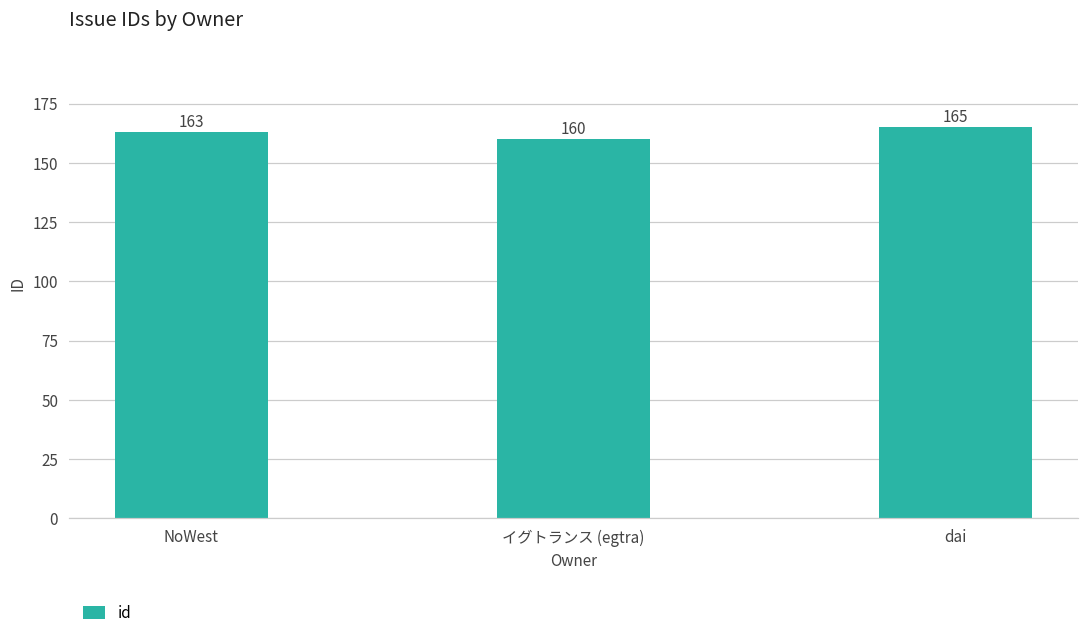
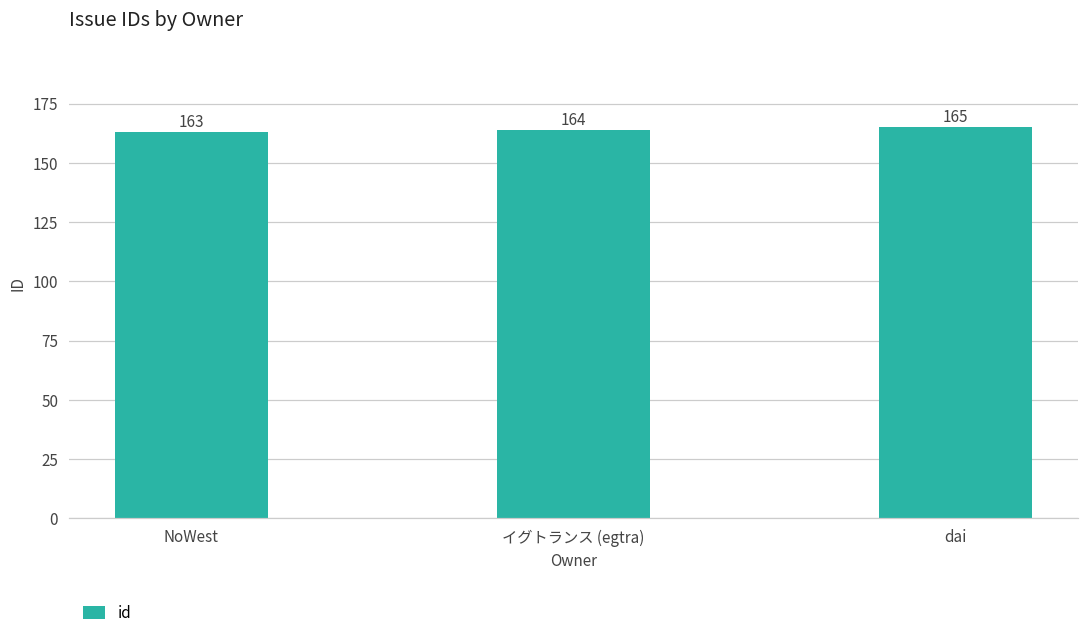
  {
    "NoWest": 163,
-   "イグトランス (egtra)": 160,
+   "イグトランス (egtra)": 164,
    "dai": 165
  }
